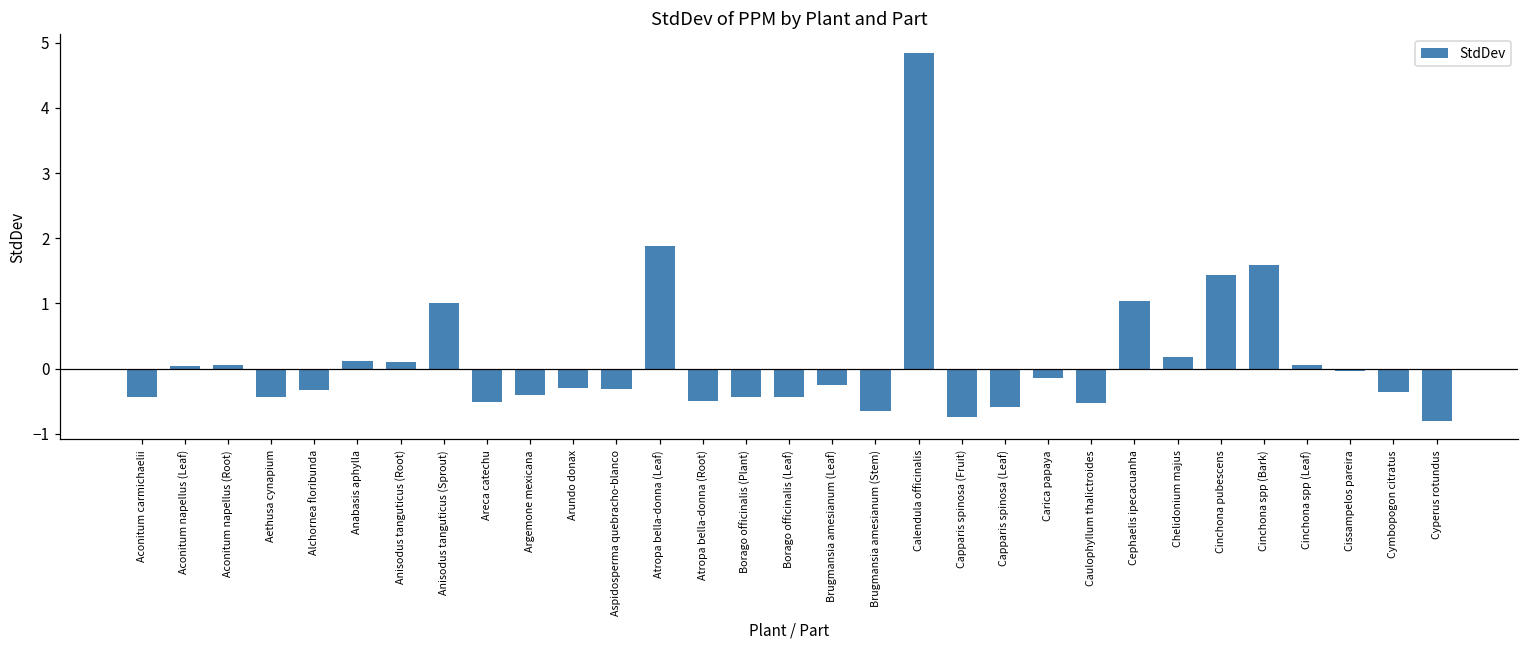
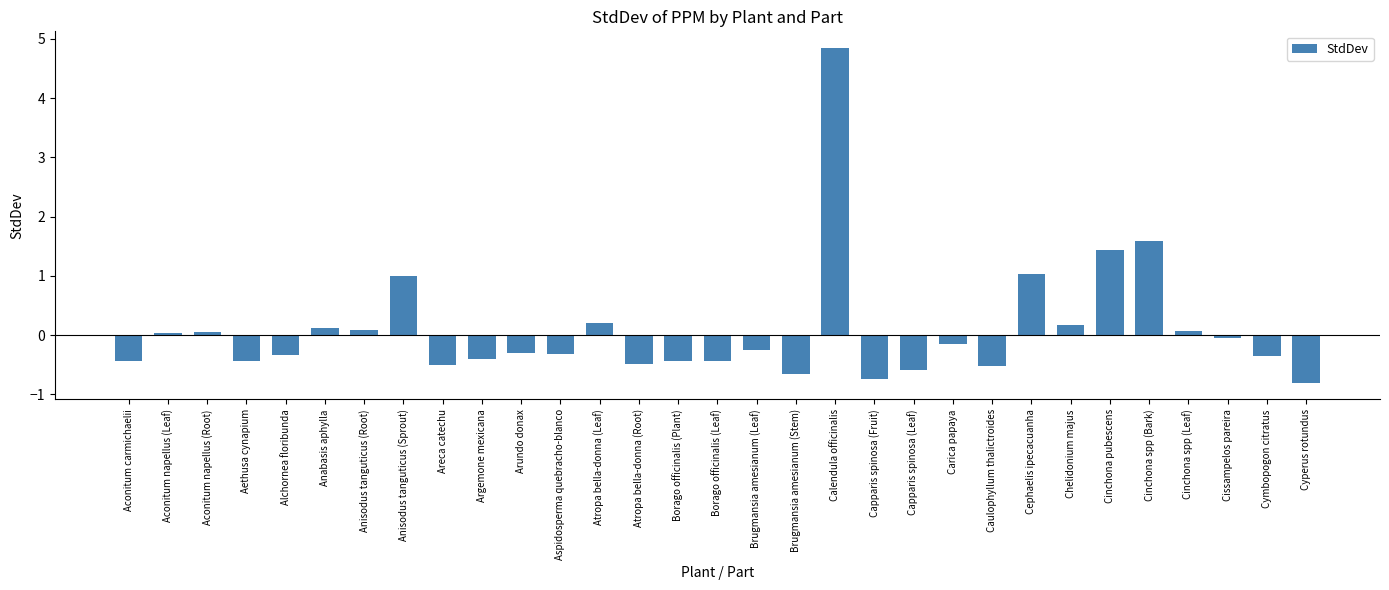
  {
    "Aconitum carmichaelii": -0.4,
    "Aconitum napellus (Root)": 0.1,
    "Aethusa cynapium": -0.4,
    "Alchornea floribunda": -0.3,
    "Anabasis aphylla": 0.1,
    "Anisodus tanguticus (Root)": 0.1,
    "Anisodus tanguticus (Sprout)": 1.0,
    "Areca catechu": -0.5,
    "Argemone mexicana": -0.4,
    "Arundo donax": -0.3,
    "Aspidosperma quebracho-blanco": -0.3,
-   "Atropa bella-donna (Leaf)": 1.9,
+   "Atropa bella-donna (Leaf)": 0.2,
    "Atropa bella-donna (Root)": -0.5,
    "Borago officinalis (Plant)": -0.4,
    "Borago officinalis (Leaf)": -0.4,
    "Brugmansia amesianum (Leaf)": -0.3,
    "Brugmansia amesianum (Stem)": -0.7,
    "Calendula officinalis": 4.8,
    "Capparis spinosa (Fruit)": -0.7,
    "Capparis spinosa (Leaf)": -0.6,
    "Carica papaya": -0.1,
    "Caulophyllum thalictroides": -0.5,
    "Cephaelis ipecacuanha": 1.0,
    "Chelidonium majus": 0.2,
    "Cinchona pubescens": 1.4,
    "Cinchona spp (Bark)": 1.6,
    "Cinchona spp (Leaf)": 0.1,
    "Cymbopogon citratus": -0.4,
    "Cyperus rotundus": -0.8
  }
